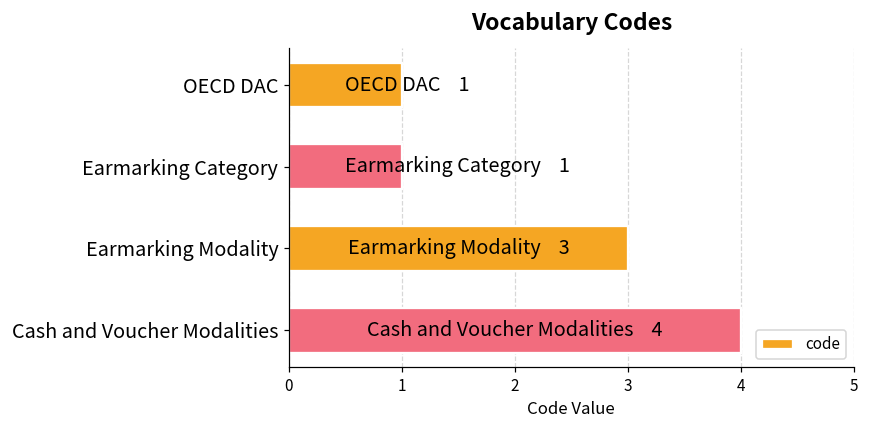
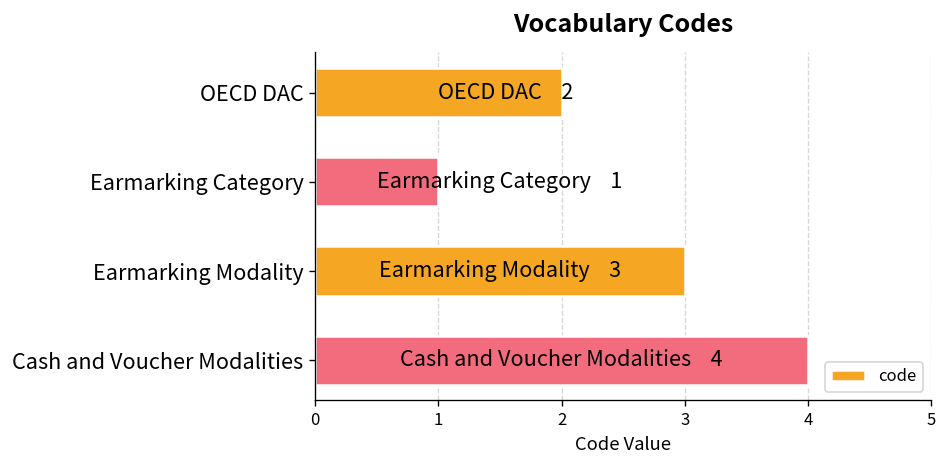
  {
-   "OECD DAC": 1,
+   "OECD DAC": 2,
    "Earmarking Category": 1,
    "Earmarking Modality": 3,
    "Cash and Voucher Modalities": 4
  }
